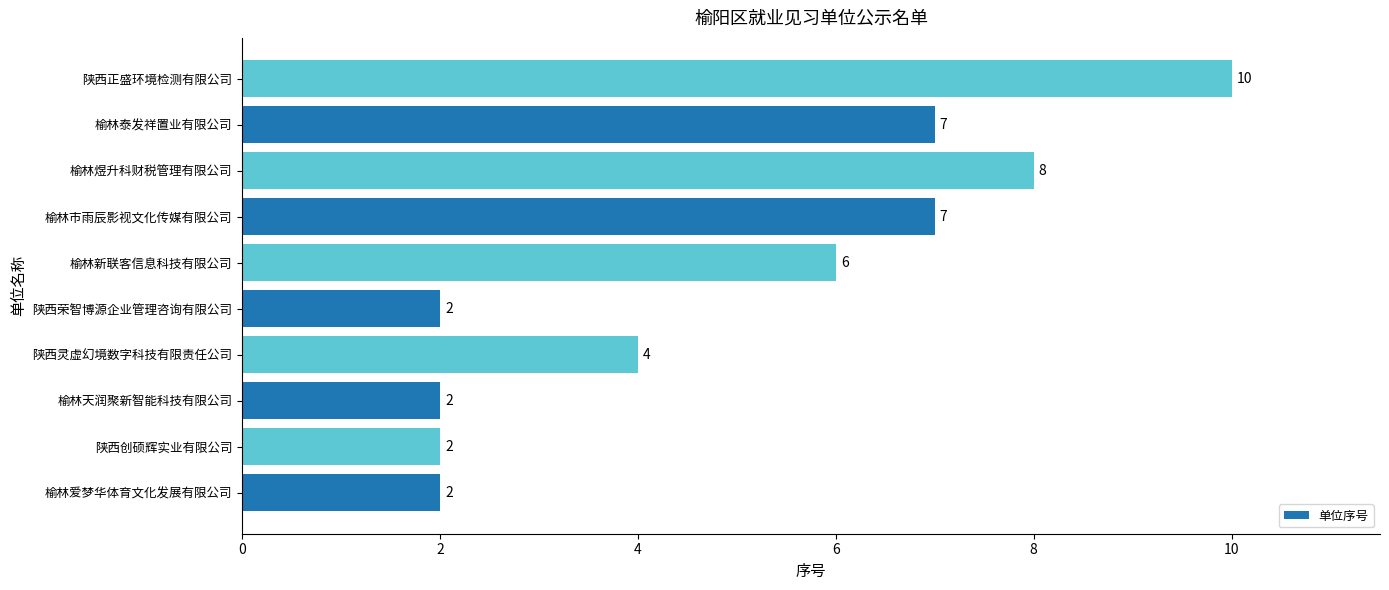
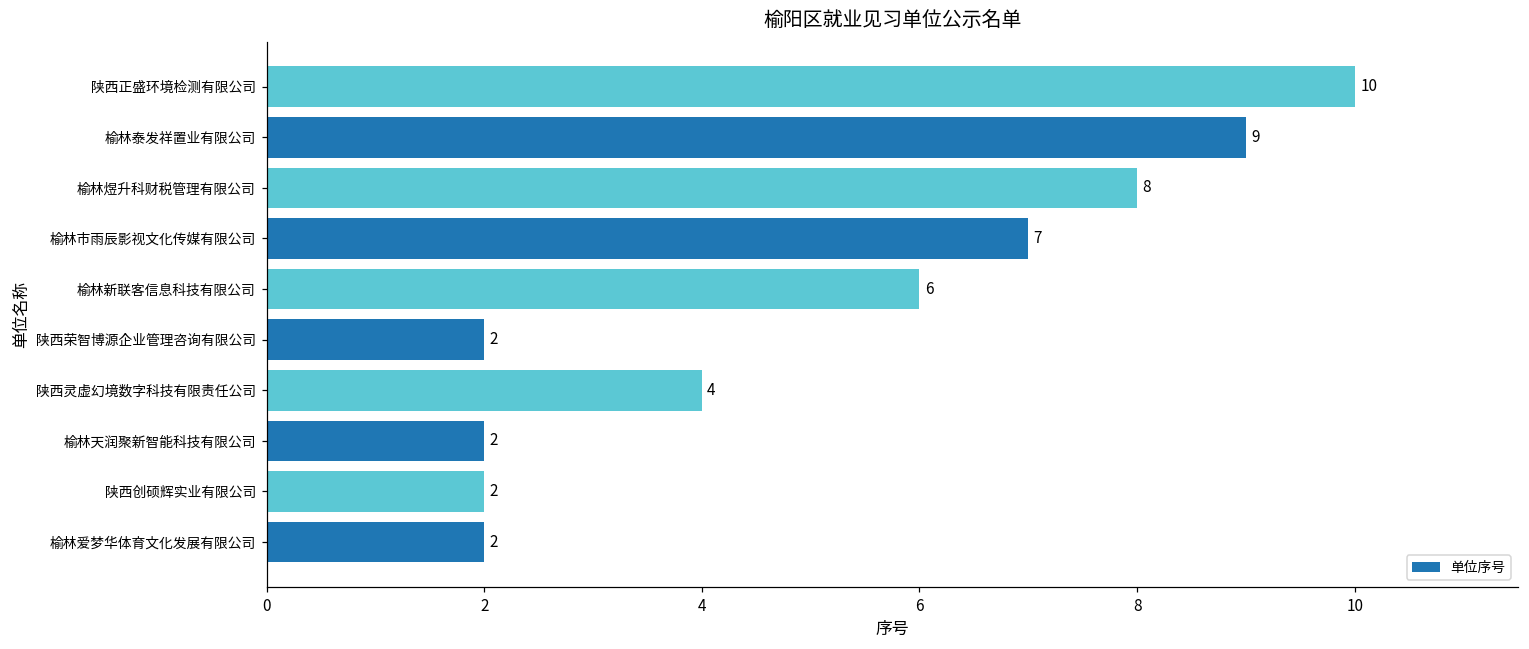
  {
    "陕西正盛环境检测有限公司": 10,
-   "榆林泰发祥置业有限公司": 7,
+   "榆林泰发祥置业有限公司": 9,
    "榆林煜升科财税管理有限公司": 8,
    "榆林市雨辰影视文化传媒有限公司": 7,
    "榆林新联客信息科技有限公司": 6,
    "陕西荣智博源企业管理咨询有限公司": 2,
    "陕西灵虚幻境数字科技有限责任公司": 4,
    "榆林天润聚新智能科技有限公司": 2,
    "陕西创硕辉实业有限公司": 2,
    "榆林爱梦华体育文化发展有限公司": 2
  }
